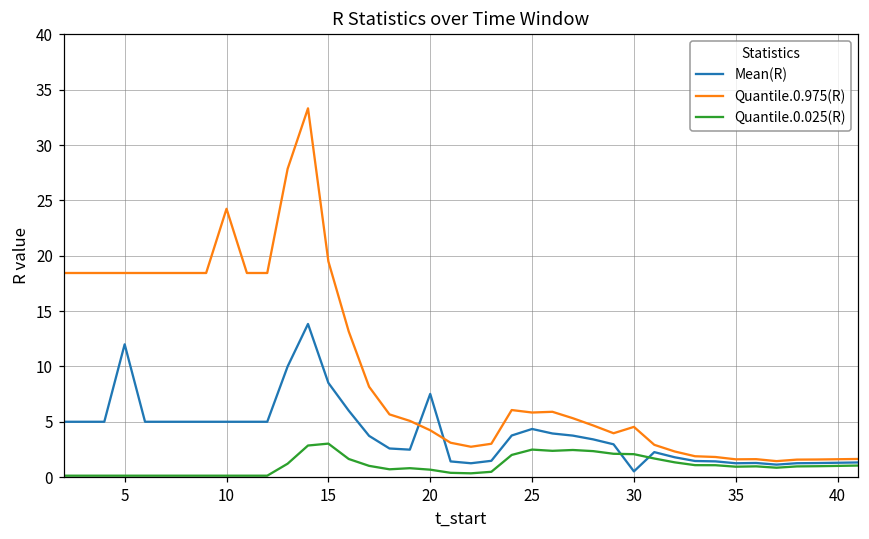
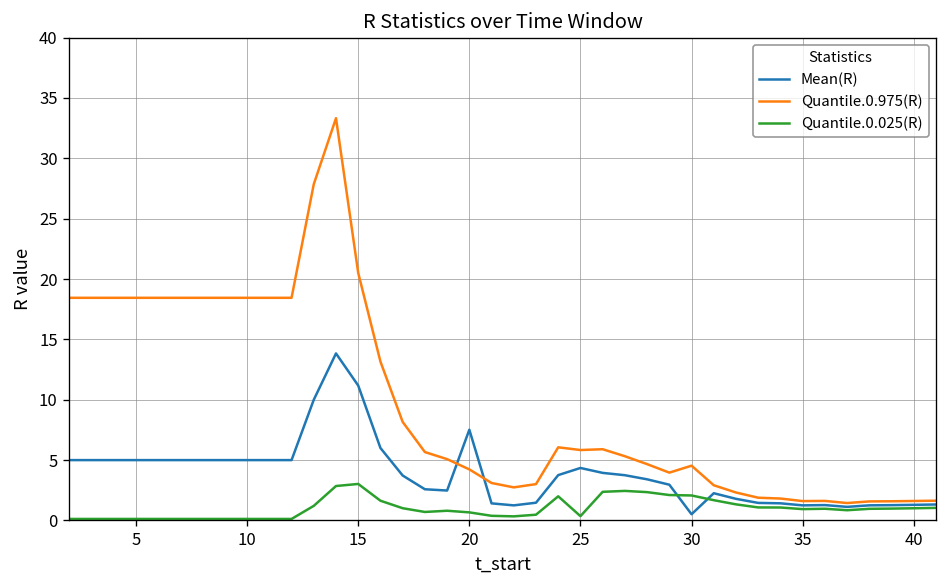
  {
    "Mean(R)": {
-     "5": 12,
+     "5": 5,
      "10": 5.0,
-     "15": 8.5,
+     "15": 11.2,
      "20": 7.5,
      "25": 4.3,
      "30": 0.5,
      "35": 1.3,
      "40": 1.3
    },
    "Quantile.0.975(R)": {
      "5": 18.4,
-     "10": 24.2,
-     "15": 19.5,
+     "10": 18.4,
+     "15": 20.5,
      "20": 4.2,
      "25": 5.8,
      "30": 4.5,
      "35": 1.6,
      "40": 1.6
    },
    "Quantile.0.025(R)": {
      "5": 0.1,
      "10": 0.1,
      "15": 3.0,
      "20": 0.7,
-     "25": 2.5,
+     "25": 0.4,
      "30": 2.1,
      "35": 0.9,
      "40": 1.0
    }
  }
